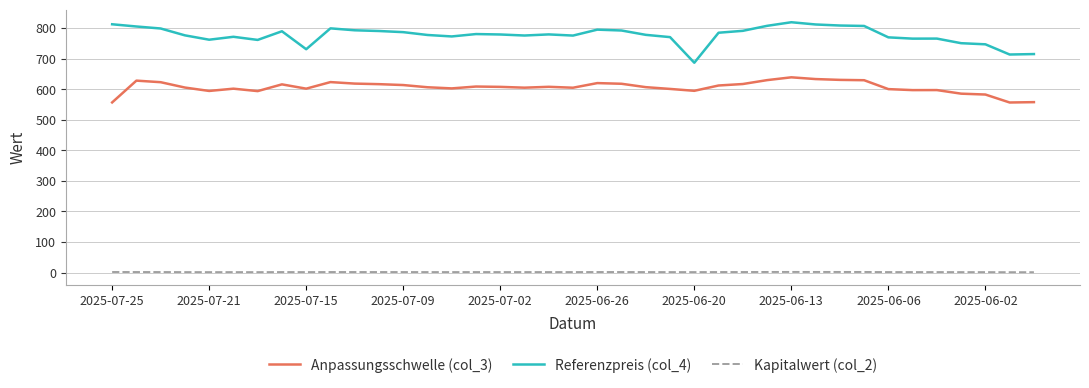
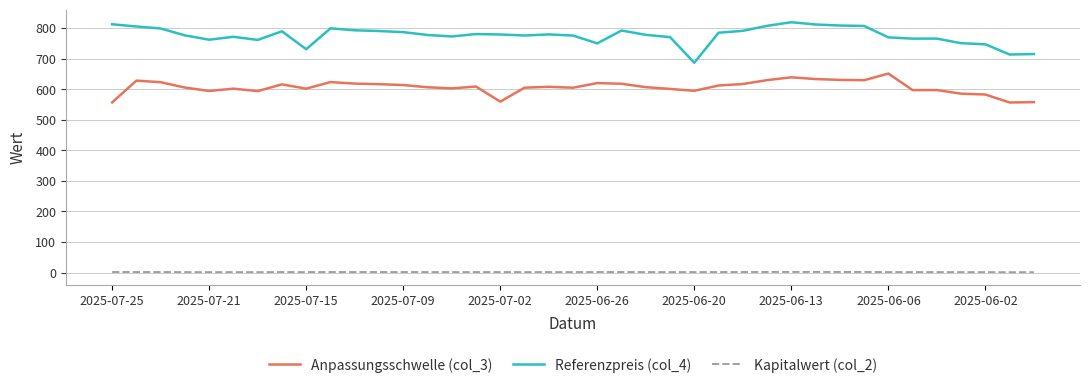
  {
    "Anpassungsschwelle (col_3)": {
      "2025-07-25": 560,
      "2025-07-21": 590,
      "2025-07-15": 600,
      "2025-07-09": 610,
-     "2025-07-02": 610,
+     "2025-07-02": 560,
      "2025-06-26": 620,
      "2025-06-20": 590,
      "2025-06-13": 640,
-     "2025-06-06": 600,
+     "2025-06-06": 650,
      "2025-06-02": 580
    },
    "Referenzpreis (col_4)": {
      "2025-07-25": 810,
      "2025-07-21": 760,
      "2025-07-15": 730,
      "2025-07-09": 790,
      "2025-07-02": 780,
-     "2025-06-26": 800,
+     "2025-06-26": 750,
      "2025-06-20": 690,
      "2025-06-13": 820,
      "2025-06-06": 770,
      "2025-06-02": 750
    },
    "Kapitalwert (col_2)": {
      "2025-07-25": 0,
      "2025-07-21": 0,
      "2025-07-15": 0,
      "2025-07-09": 0,
      "2025-07-02": 0,
      "2025-06-26": 0,
      "2025-06-20": 0,
      "2025-06-13": 0,
      "2025-06-06": 0,
      "2025-06-02": 0
    }
  }
